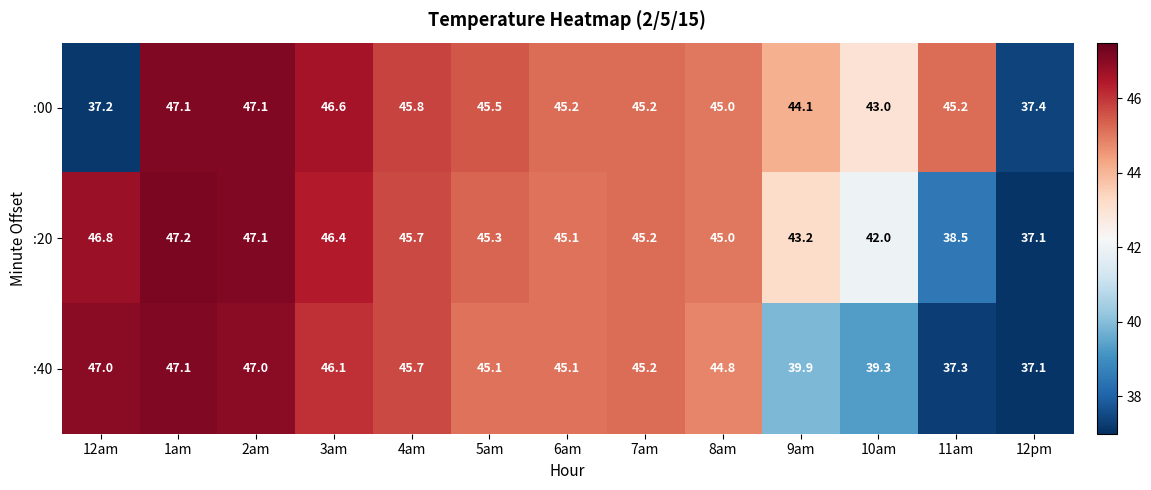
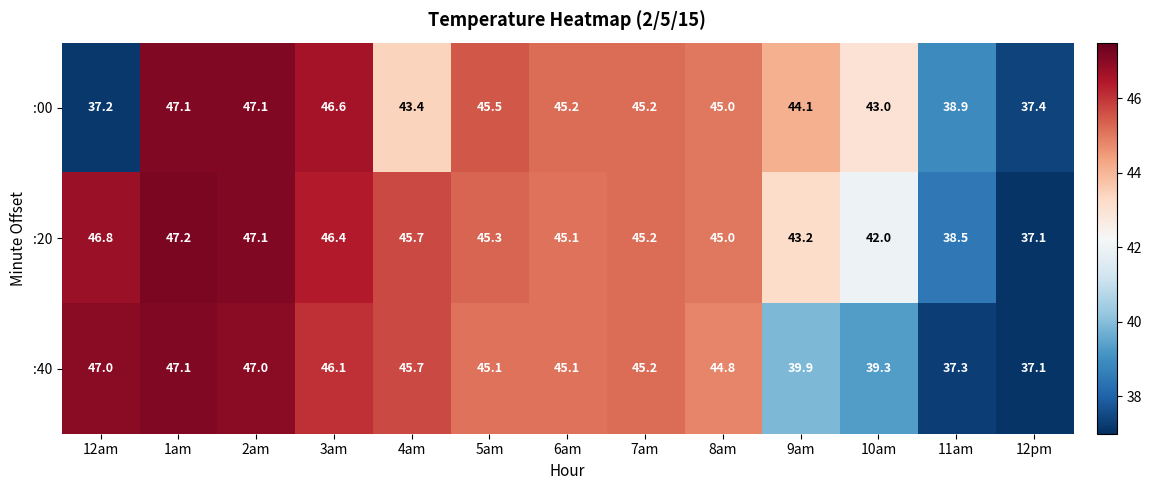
  {
    ":00": {
      "12am": 37.2,
      "1am": 47.1,
      "2am": 47.1,
      "3am": 46.6,
-     "4am": 45.8,
+     "4am": 43.4,
      "5am": 45.5,
      "6am": 45.2,
      "7am": 45.2,
      "8am": 45.0,
      "9am": 44.1,
      "10am": 43.0,
-     "11am": 45.2,
+     "11am": 38.9,
      "12pm": 37.4
    },
    ":20": {
      "12am": 46.8,
      "1am": 47.2,
      "2am": 47.1,
      "3am": 46.4,
      "4am": 45.7,
      "5am": 45.3,
      "6am": 45.1,
      "7am": 45.2,
      "8am": 45.0,
      "9am": 43.2,
      "10am": 42.0,
      "11am": 38.5,
      "12pm": 37.1
    },
    ":40": {
      "12am": 47.0,
      "1am": 47.1,
      "2am": 47.0,
      "3am": 46.1,
      "4am": 45.7,
      "5am": 45.1,
      "6am": 45.1,
      "7am": 45.2,
      "8am": 44.8,
      "9am": 39.9,
      "10am": 39.3,
      "11am": 37.3,
      "12pm": 37.1
    }
  }
